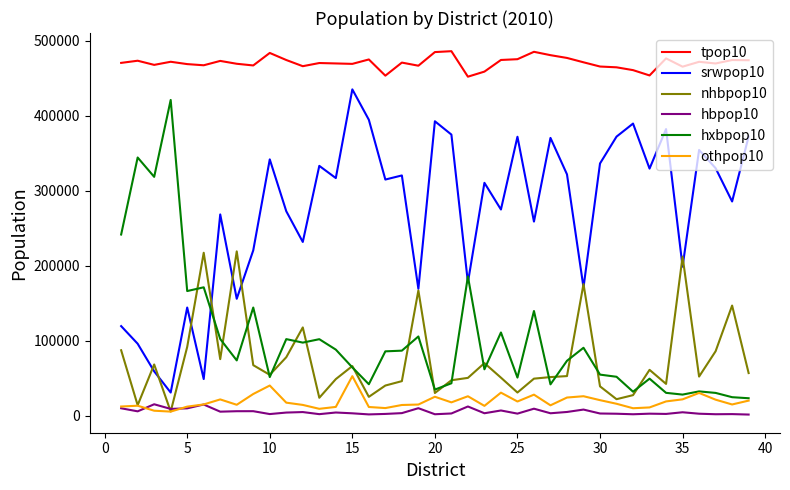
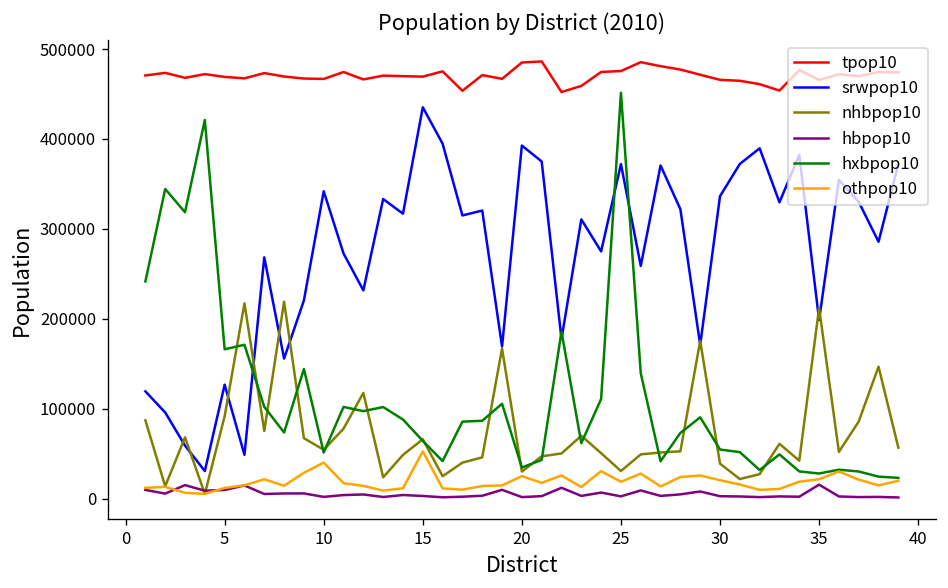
  {
    "tpop10": {
      "5": 470000,
-     "10": 480000,
+     "10": 470000,
      "15": 470000,
      "20": 490000,
      "25": 480000,
      "30": 470000
    },
    "srwpop10": {
-     "5": 140000,
+     "5": 130000,
      "10": 340000,
      "15": 440000,
      "20": 390000,
      "25": 370000,
      "30": 340000,
      "35": 200000
    },
    "nhbpop10": {
      "5": 90000,
      "20": 30000,
      "25": 30000,
      "30": 40000,
      "35": 210000
    },
    "hbpop10": {
      "10": 0,
      "15": 0,
      "20": 0,
      "25": 0,
      "30": 0,
-     "35": 0
+     "35": 20000
    },
    "hxbpop10": {
      "5": 170000,
      "20": 30000,
-     "25": 50000,
+     "25": 450000,
      "30": 50000,
      "35": 30000
    },
    "othpop10": {
      "10": 40000,
      "15": 50000,
      "20": 30000,
      "25": 20000,
      "30": 20000,
      "35": 20000
    }
  }
